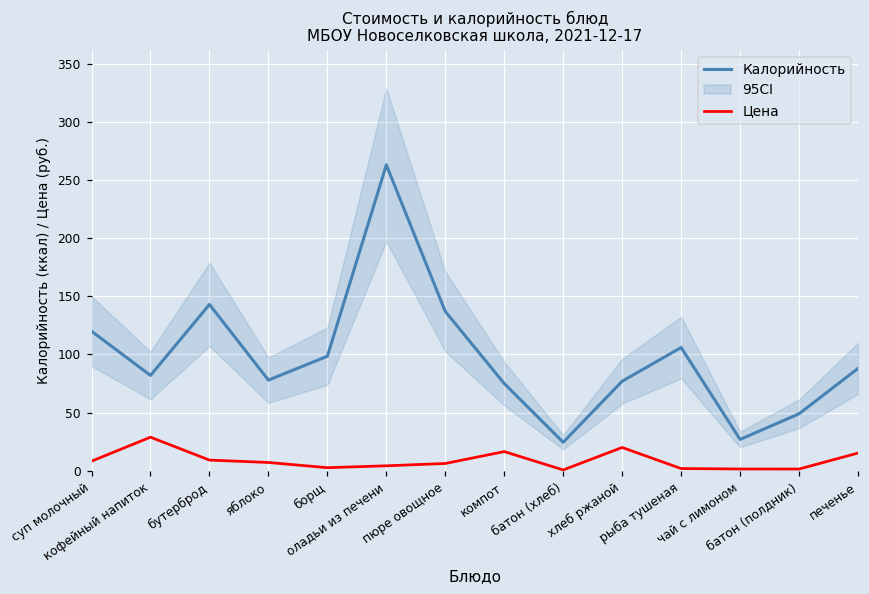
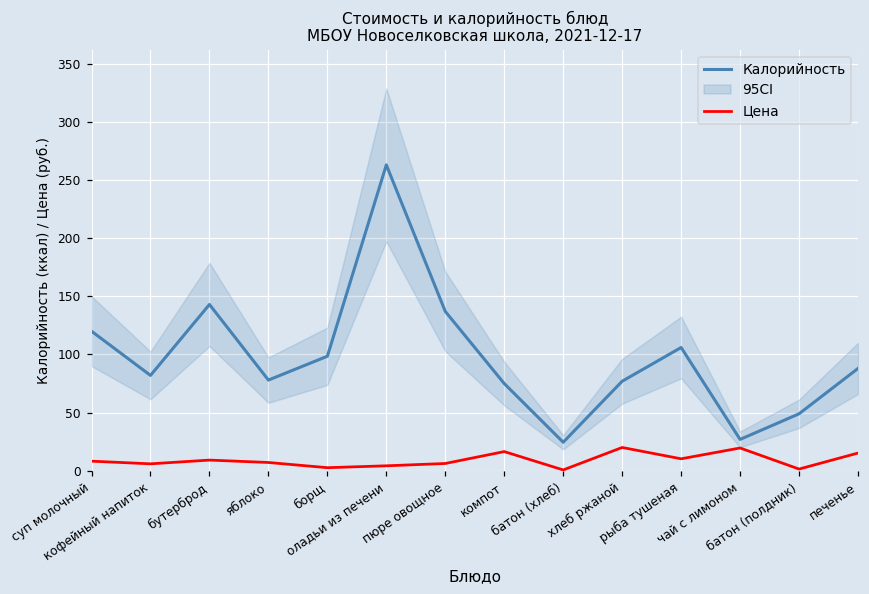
  {
    "Цена": {
      "суп молочный": 8,
-     "кофейный напиток": 29,
+     "кофейный напиток": 6,
      "бутерброд": 9,
      "яблоко": 7,
      "борщ": 3,
      "оладьи из печени": 4,
      "пюре овощное": 6,
      "компот": 17,
      "батон (хлеб)": 1,
      "хлеб ржаной": 20,
-     "рыба тушеная": 2,
-     "чай с лимоном": 2,
+     "рыба тушеная": 10,
+     "чай с лимоном": 20,
      "батон (полдник)": 2,
      "печенье": 15
    }
  }
